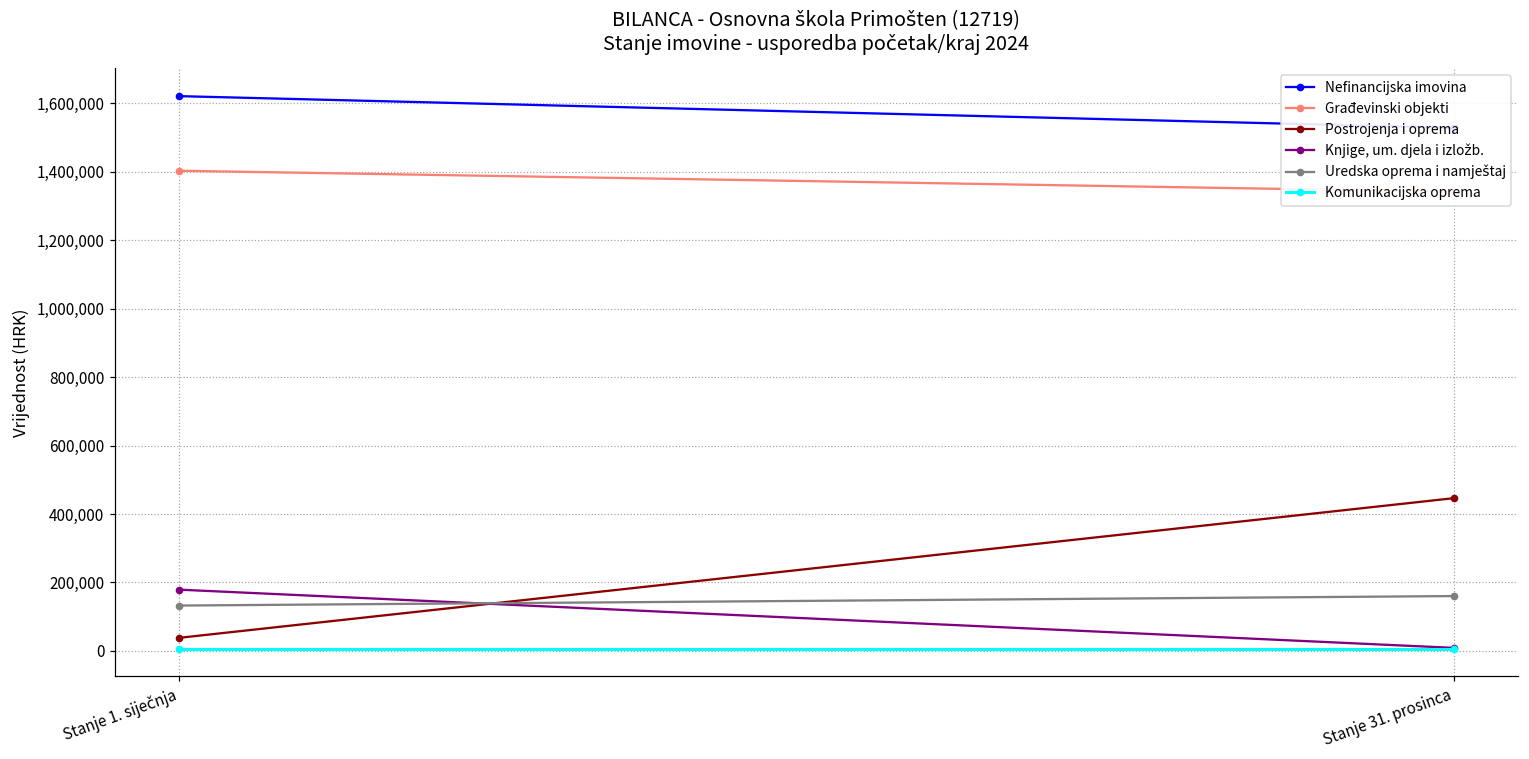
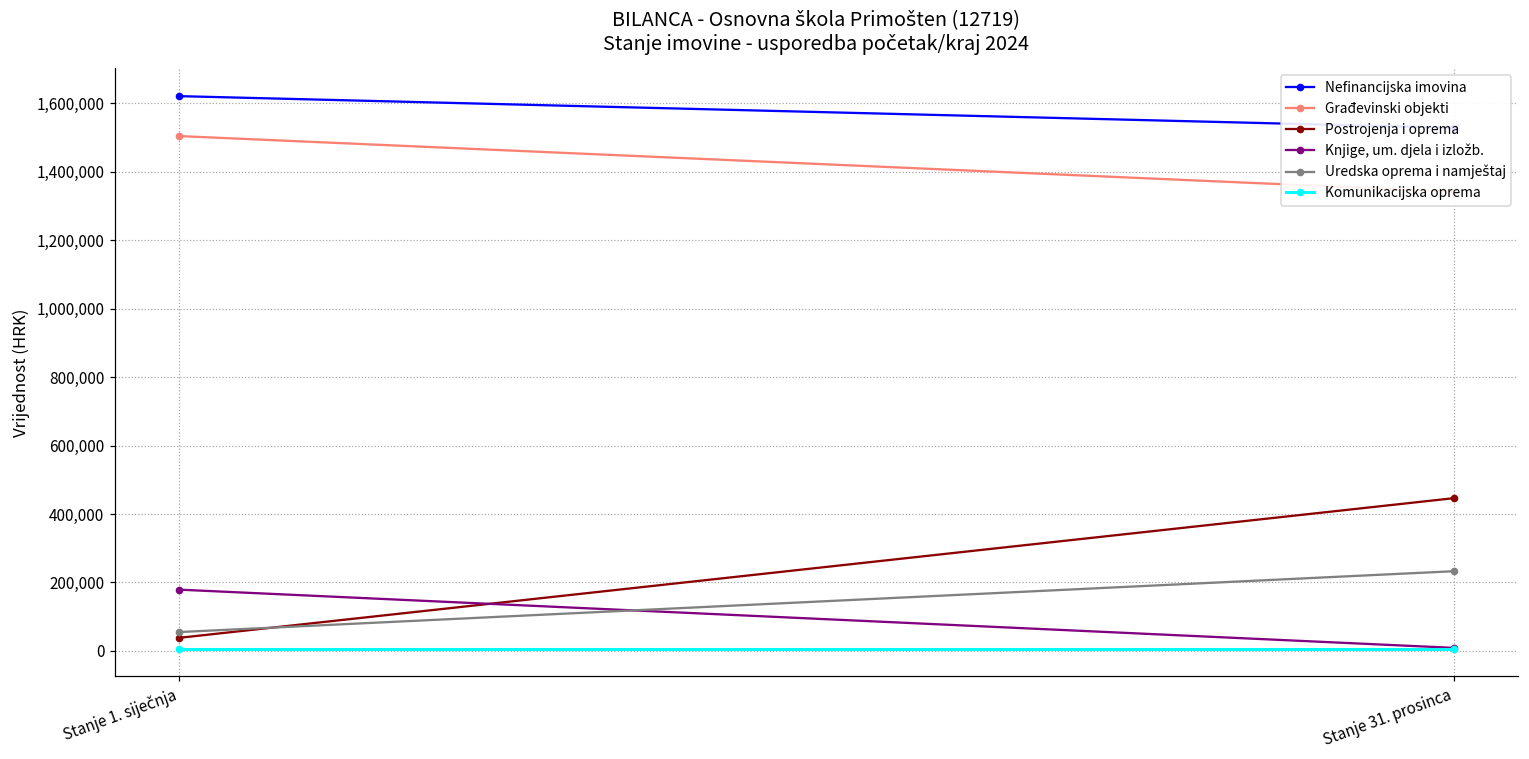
  {
    "Nefinancijska imovina": {
      "Stanje 1. siječnja": "1,620,000"
    },
    "Građevinski objekti": {
-     "Stanje 1. siječnja": "1,400,000"
+     "Stanje 1. siječnja": "1,500,000"
    },
    "Postrojenja i oprema": {
      "Stanje 1. siječnja": "40,000",
      "Stanje 31. prosinca": "450,000"
    },
    "Knjige, um. djela i izložb.": {
      "Stanje 1. siječnja": "180,000"
    },
    "Uredska oprema i namještaj": {
-     "Stanje 1. siječnja": "130,000",
-     "Stanje 31. prosinca": "160,000"
+     "Stanje 1. siječnja": "60,000",
+     "Stanje 31. prosinca": "230,000"
    },
    "Komunikacijska oprema": {
      "Stanje 1. siječnja": "10,000"
    }
  }
